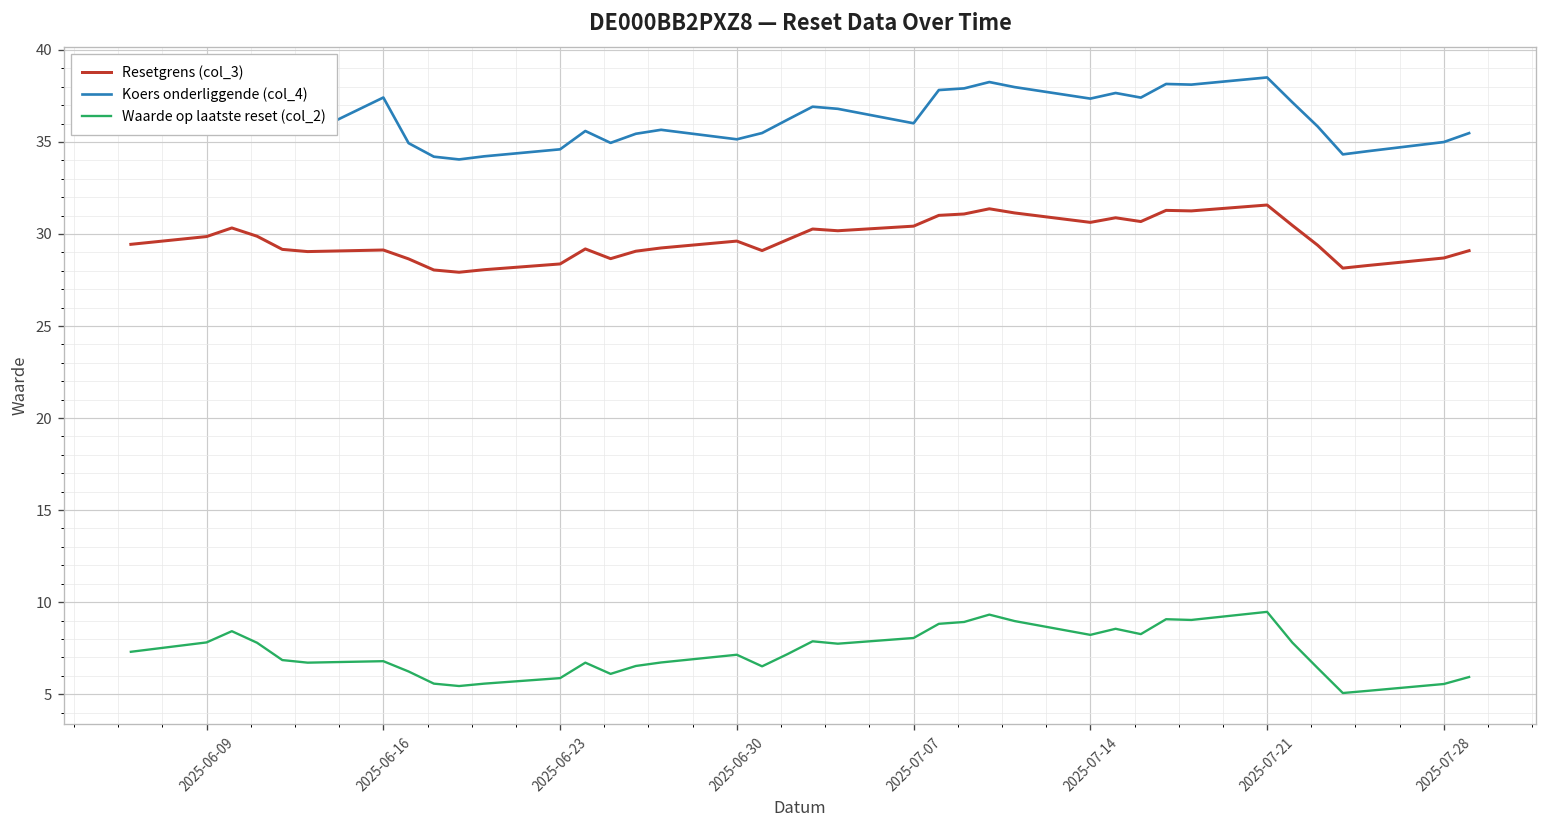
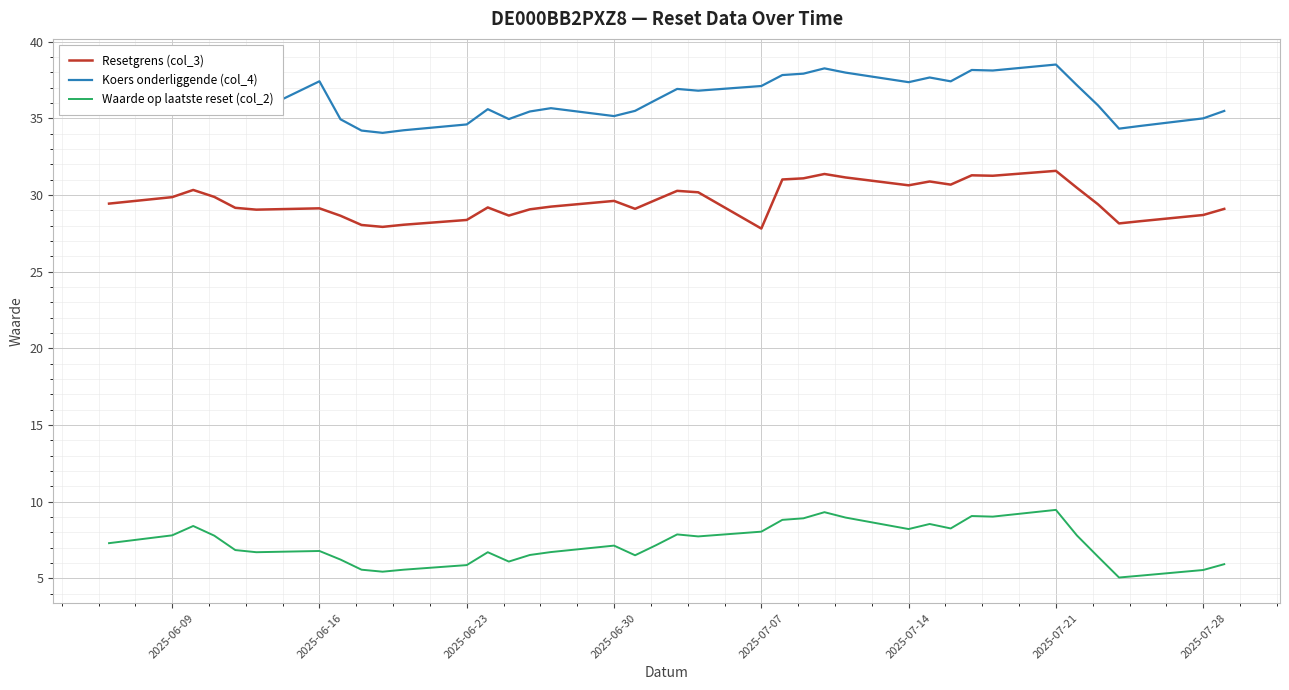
  {
    "Resetgrens (col_3)": {
      "2025-06-09": 29.9,
      "2025-06-16": 29.1,
      "2025-06-23": 28.4,
      "2025-06-30": 29.6,
-     "2025-07-07": 30.4,
+     "2025-07-07": 27.8,
      "2025-07-14": 30.6,
      "2025-07-21": 31.6,
      "2025-07-28": 28.7
    },
    "Koers onderliggende (col_4)": {
      "2025-06-16": 37.4,
      "2025-06-23": 34.6,
      "2025-06-30": 35.1,
-     "2025-07-07": 36.0,
+     "2025-07-07": 37.1,
      "2025-07-14": 37.4,
      "2025-07-21": 38.5,
      "2025-07-28": 35.0
    },
    "Waarde op laatste reset (col_2)": {
      "2025-06-09": 7.8,
      "2025-06-16": 6.8,
      "2025-06-23": 5.9,
      "2025-06-30": 7.1,
      "2025-07-07": 8.1,
      "2025-07-14": 8.2,
      "2025-07-21": 9.5,
      "2025-07-28": 5.6
    }
  }
